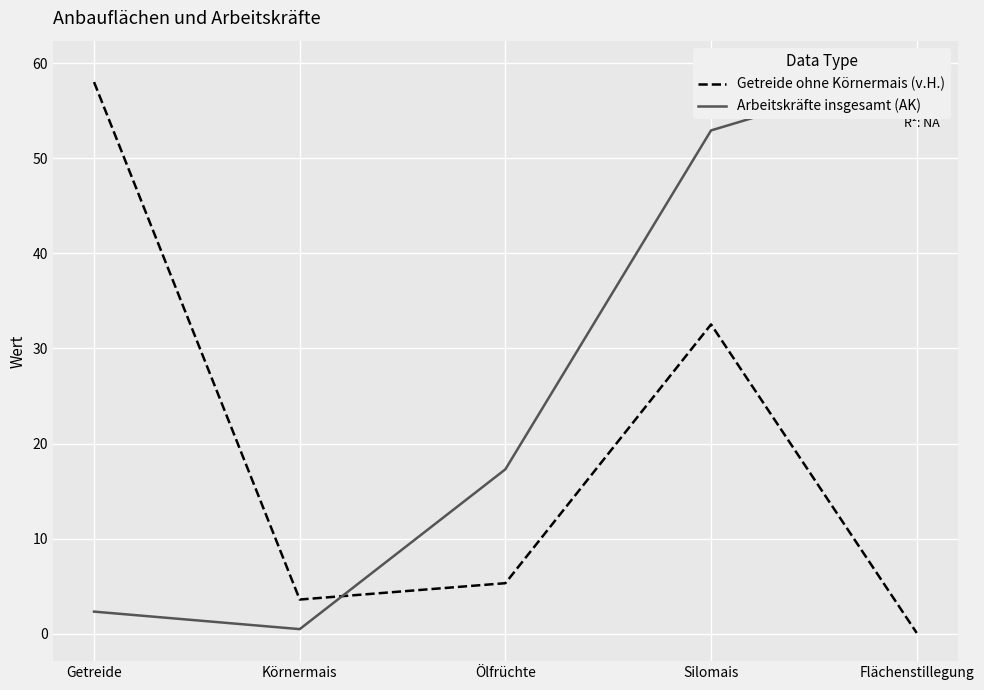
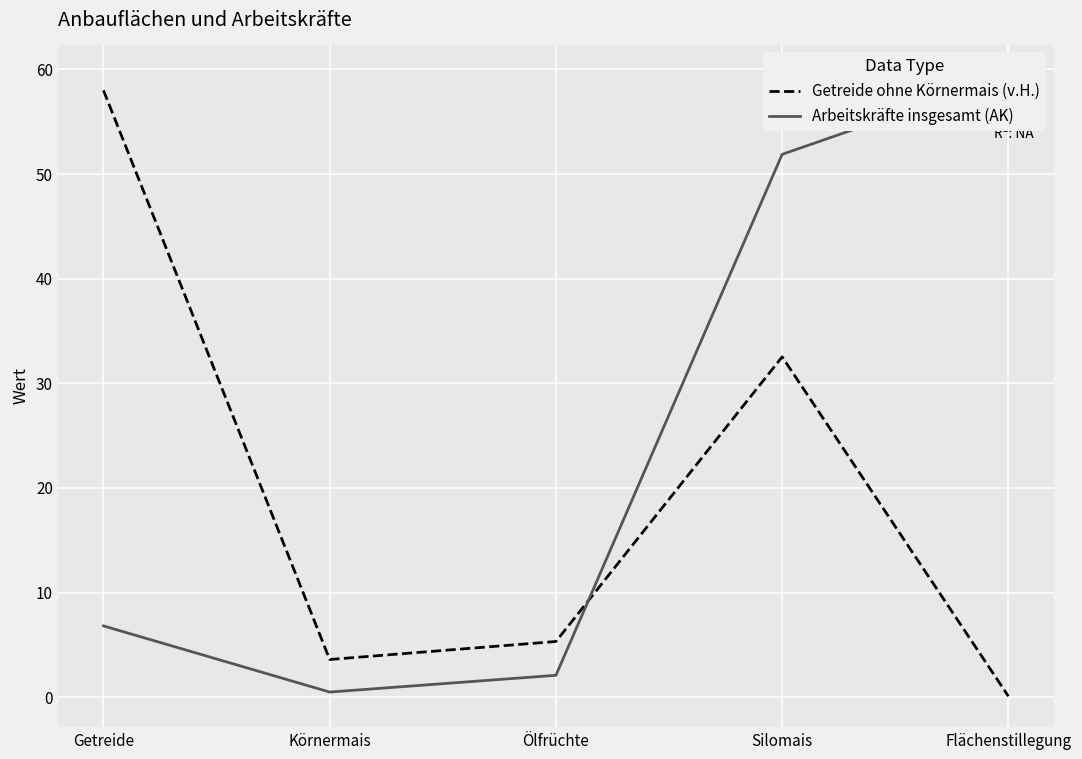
  {
    "Getreide ohne Körnermais (v.H.)": {
      "Getreide": 58,
      "Körnermais": 4,
      "Ölfrüchte": 5,
      "Silomais": 33,
      "Flächenstillegung": 0
    },
    "Arbeitskräfte insgesamt (AK)": {
-     "Getreide": 2,
+     "Getreide": 7,
      "Körnermais": 1,
-     "Ölfrüchte": 17,
-     "Silomais": 53
+     "Ölfrüchte": 2,
+     "Silomais": 52
    }
  }
